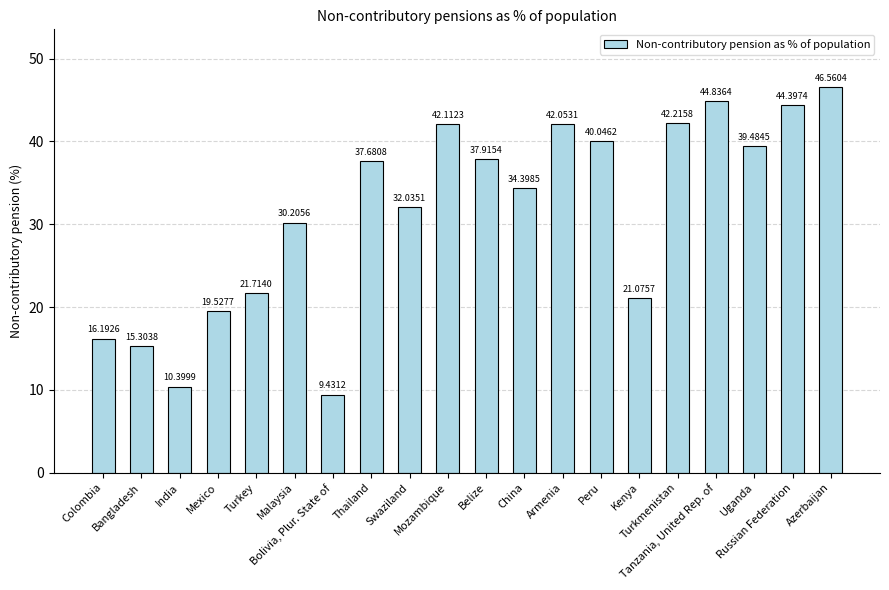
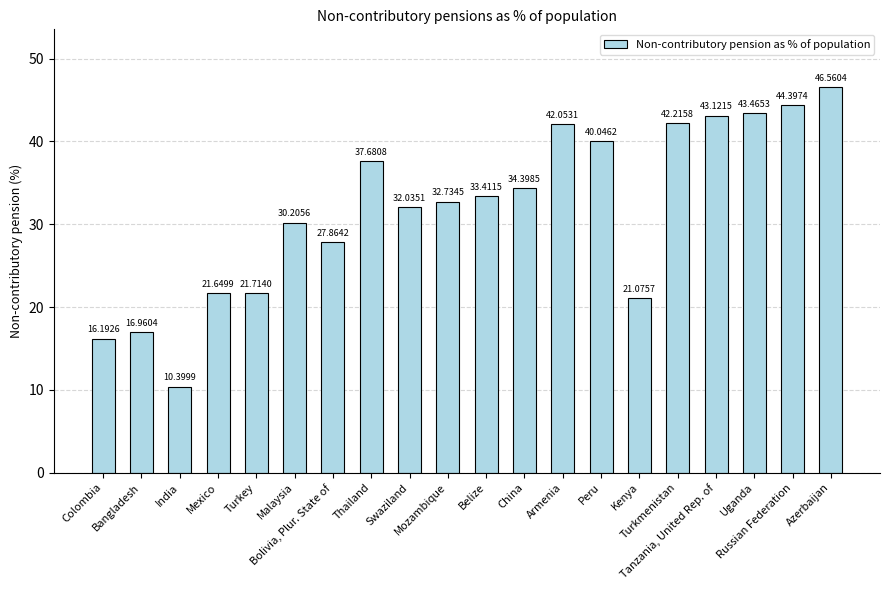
  {
    "Colombia": 16.1926,
-   "Bangladesh": 15.3038,
+   "Bangladesh": 16.9604,
    "India": 10.3999,
-   "Mexico": 19.5277,
+   "Mexico": 21.6499,
    "Turkey": 21.7140,
    "Malaysia": 30.2056,
-   "Bolivia, Plur. State of": 9.4312,
+   "Bolivia, Plur. State of": 27.8642,
    "Thailand": 37.6808,
    "Swaziland": 32.0351,
-   "Mozambique": 42.1123,
-   "Belize": 37.9154,
+   "Mozambique": 32.7345,
+   "Belize": 33.4115,
    "China": 34.3985,
    "Armenia": 42.0531,
    "Peru": 40.0462,
    "Kenya": 21.0757,
    "Turkmenistan": 42.2158,
-   "Tanzania, United Rep. of": 44.8364,
-   "Uganda": 39.4845,
+   "Tanzania, United Rep. of": 43.1215,
+   "Uganda": 43.4653,
    "Russian Federation": 44.3974,
    "Azerbaijan": 46.5604
  }
